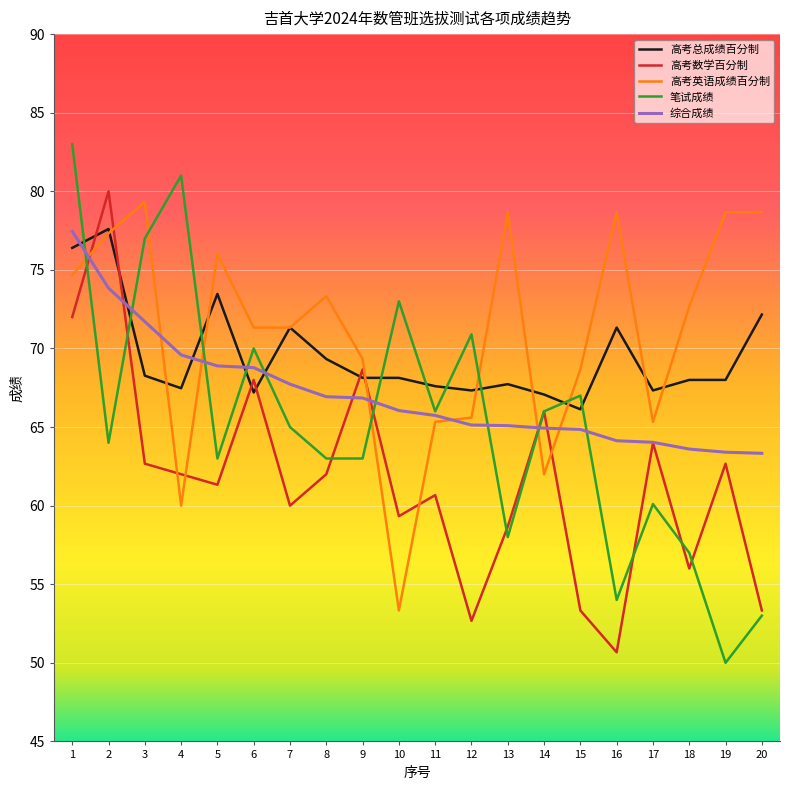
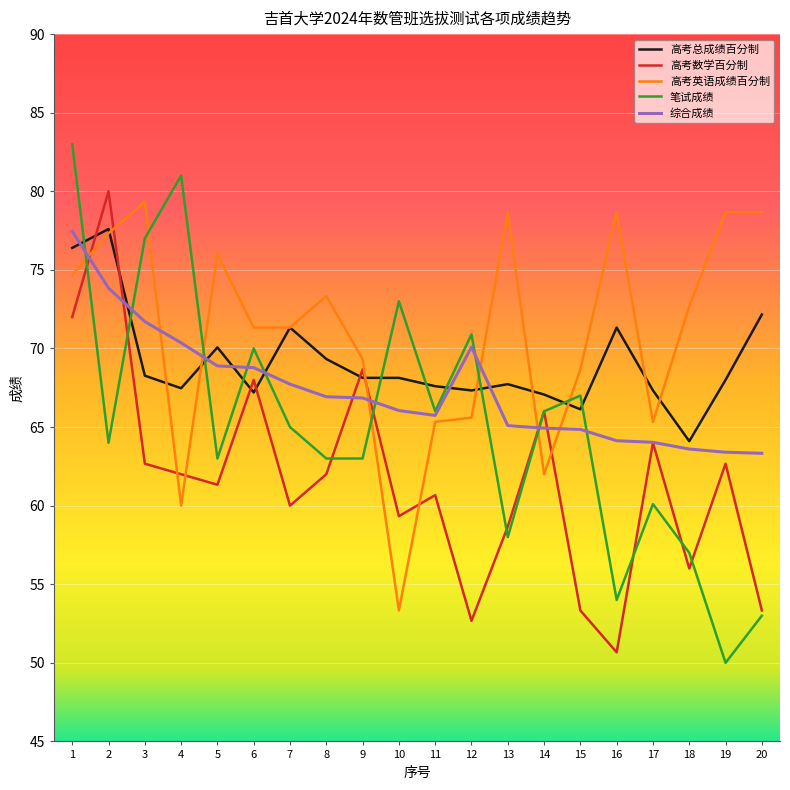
  {
    "高考总成绩百分制": {
      "1": 76.4,
      "2": 77.6,
      "3": 68.3,
      "4": 67.5,
-     "5": 73.5,
+     "5": 70.1,
      "6": 67.2,
      "8": 69.3,
      "9": 68.1,
      "10": 68.1,
      "11": 67.6,
      "12": 67.3,
      "13": 67.7,
      "14": 67.1,
      "15": 66.1,
      "16": 71.3,
      "17": 67.3,
-     "18": 68.0,
+     "18": 64.1,
      "19": 68.0,
      "20": 72.2
    },
    "高考数学百分制": {
      "1": 72.0,
      "2": 80.0,
      "3": 62.7,
      "4": 62.0,
      "5": 61.3,
      "6": 68.0,
      "7": 60.0,
      "8": 62.0,
      "9": 68.7,
      "10": 59.3,
      "11": 60.7,
      "12": 52.7,
      "13": 58.7,
      "15": 53.3,
      "16": 50.7,
      "18": 56.0,
      "19": 62.7,
      "20": 53.3
    },
    "高考英语成绩百分制": {
      "1": 74.7,
      "2": 77.3,
      "3": 79.3,
      "4": 60.0,
      "5": 76.0,
      "6": 71.3,
      "8": 73.3,
      "9": 69.3,
      "10": 53.3,
      "11": 65.3,
      "12": 65.6,
      "13": 78.7,
      "14": 62.0,
      "15": 68.7,
      "16": 78.7,
      "17": 65.3,
      "18": 72.7,
      "19": 78.7,
      "20": 78.7
    },
    "笔试成绩": {
      "1": 83.0,
      "2": 64.0,
      "3": 77.0,
      "4": 81.0,
      "5": 63.0,
      "6": 70.0,
      "7": 65.0,
      "8": 63.0,
      "9": 63.0,
      "10": 73.0,
      "11": 66.0,
      "12": 70.9,
      "13": 58.0,
      "15": 67.0,
      "16": 54.0,
      "17": 60.1,
      "18": 57.0,
      "19": 50.0,
      "20": 53.0
    },
    "综合成绩": {
      "1": 77.5,
      "2": 73.8,
      "3": 71.7,
-     "4": 69.6,
+     "4": 70.4,
      "5": 68.9,
      "6": 68.8,
      "7": 67.7,
      "8": 66.9,
      "9": 66.9,
      "10": 66.1,
      "11": 65.7,
-     "12": 65.1,
+     "12": 70.1,
      "13": 65.1,
      "14": 64.9,
      "15": 64.9,
      "16": 64.1,
      "18": 63.6,
      "19": 63.4,
      "20": 63.3
    }
  }
